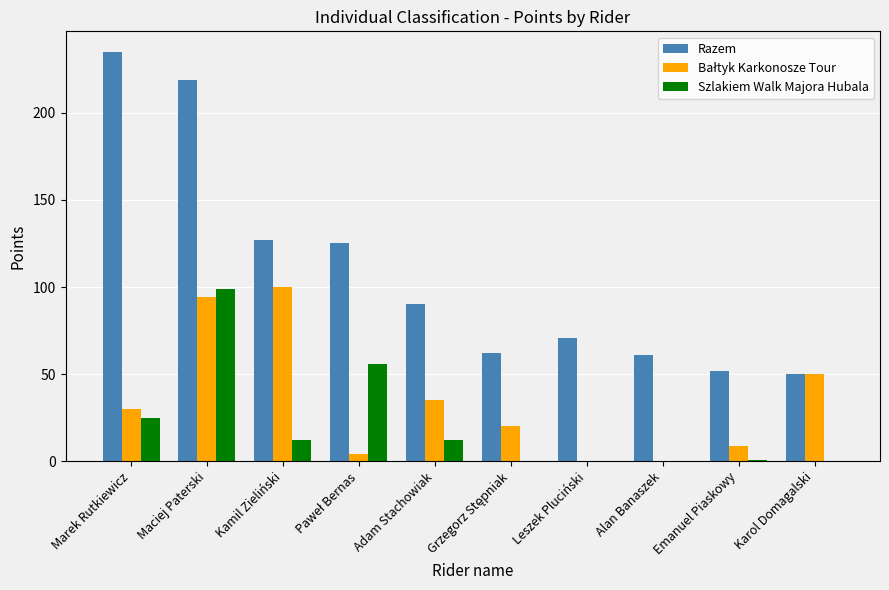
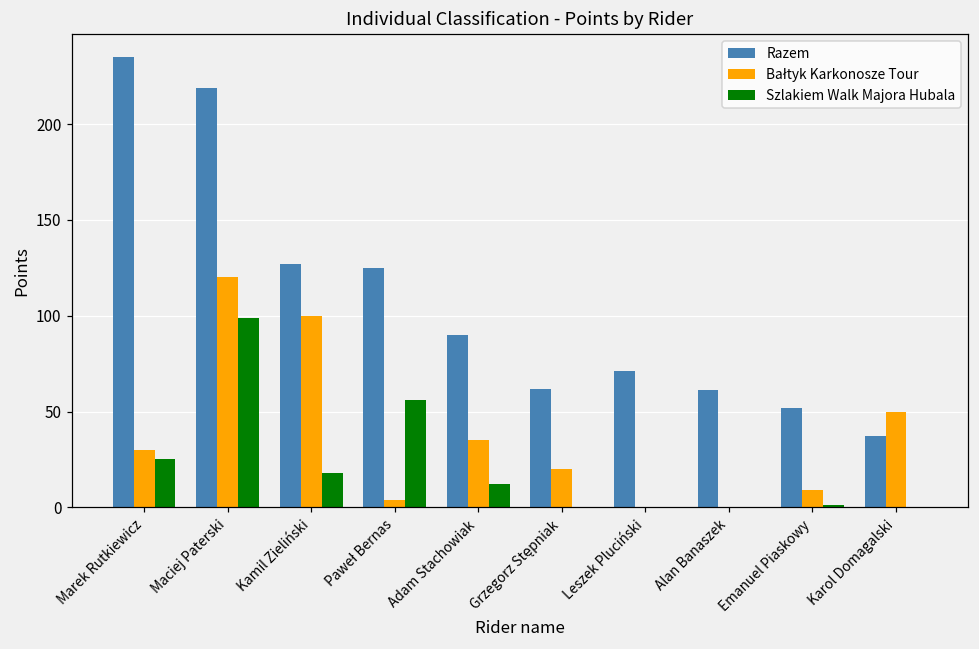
  {
    "Razem": {
      "Marek Rutkiewicz": 235,
      "Maciej Paterski": 219,
      "Kamil Zieliński": 127,
      "Paweł Bernas": 125,
      "Adam Stachowiak": 90,
      "Grzegorz Stępniak": 62,
      "Leszek Pluciński": 71,
      "Alan Banaszek": 61,
      "Emanuel Piaskowy": 52,
-     "Karol Domagalski": 50
+     "Karol Domagalski": 37
    },
    "Bałtyk Karkonosze Tour": {
      "Marek Rutkiewicz": 30,
-     "Maciej Paterski": 94,
+     "Maciej Paterski": 120,
      "Kamil Zieliński": 100,
      "Paweł Bernas": 4,
      "Adam Stachowiak": 35,
      "Grzegorz Stępniak": 20,
      "Leszek Pluciński": 0,
      "Alan Banaszek": 0,
      "Emanuel Piaskowy": 9,
      "Karol Domagalski": 50
    },
    "Szlakiem Walk Majora Hubala": {
      "Marek Rutkiewicz": 25,
      "Maciej Paterski": 99,
-     "Kamil Zieliński": 12,
+     "Kamil Zieliński": 18,
      "Paweł Bernas": 56,
      "Adam Stachowiak": 12,
      "Grzegorz Stępniak": 0,
      "Leszek Pluciński": 0,
      "Alan Banaszek": 0,
      "Karol Domagalski": 0
    }
  }
